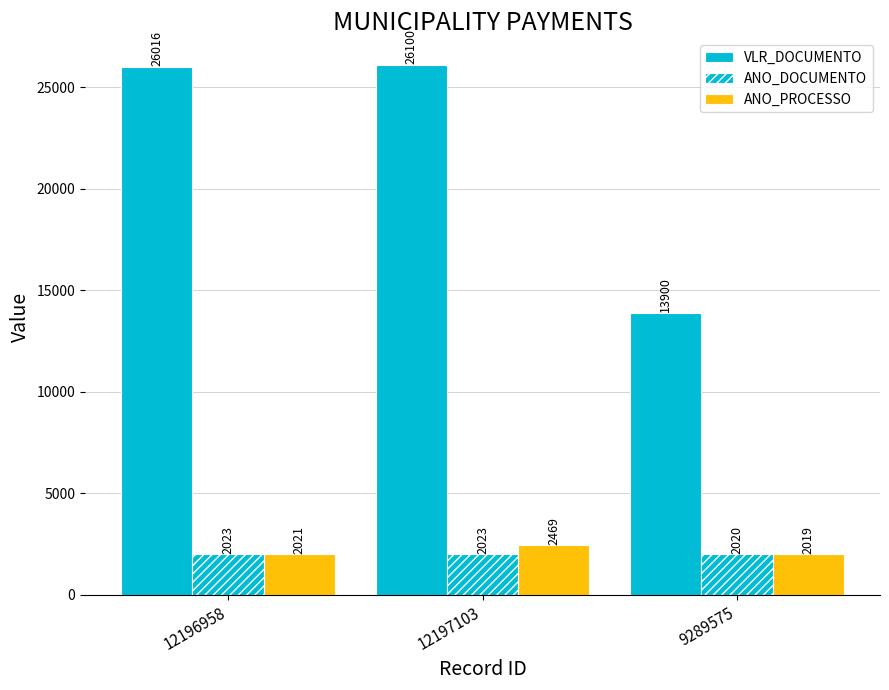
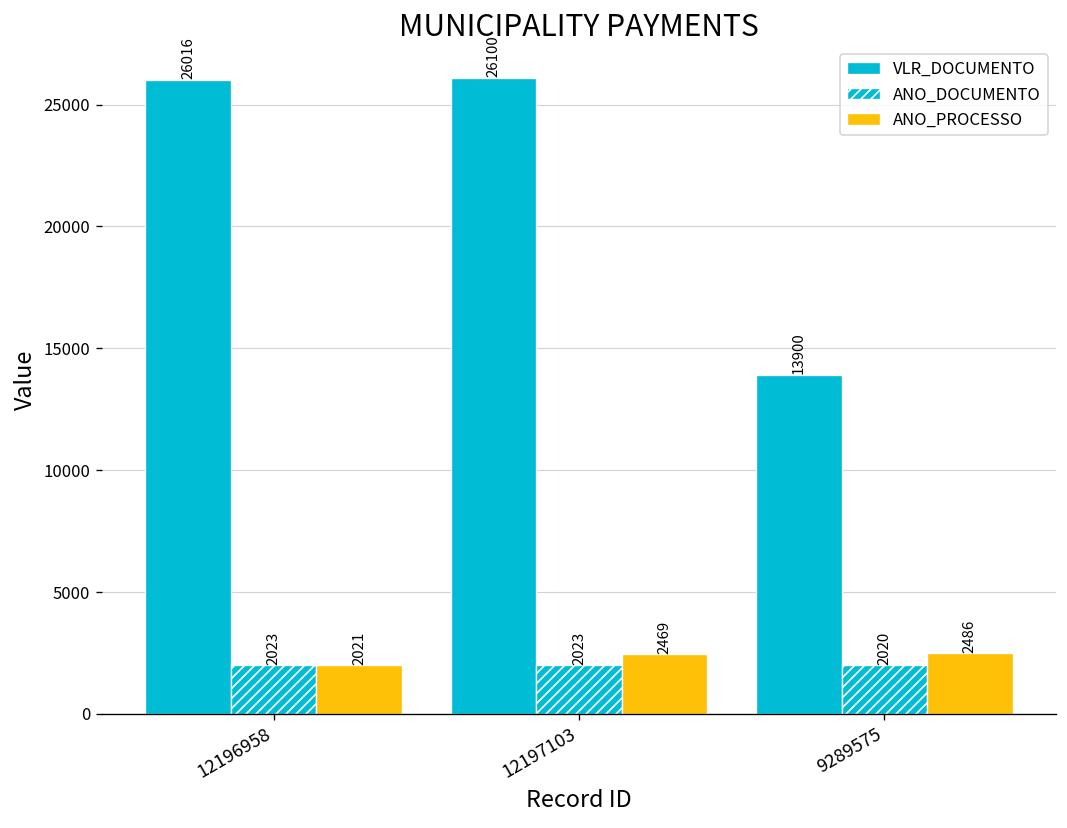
  {
    "ANO_PROCESSO": {
      "12196958": 2021,
      "12197103": 2469,
-     "9289575": 2019
+     "9289575": 2486
    }
  }
